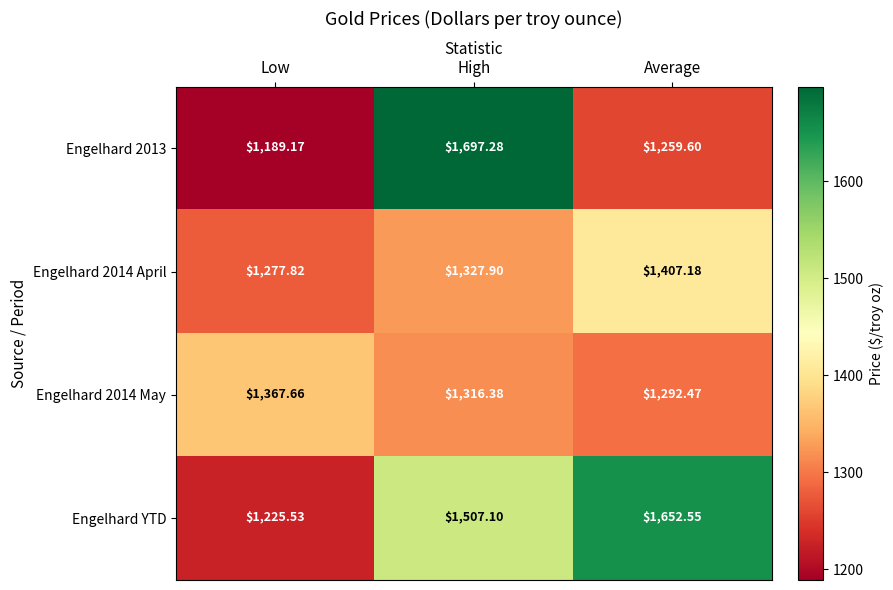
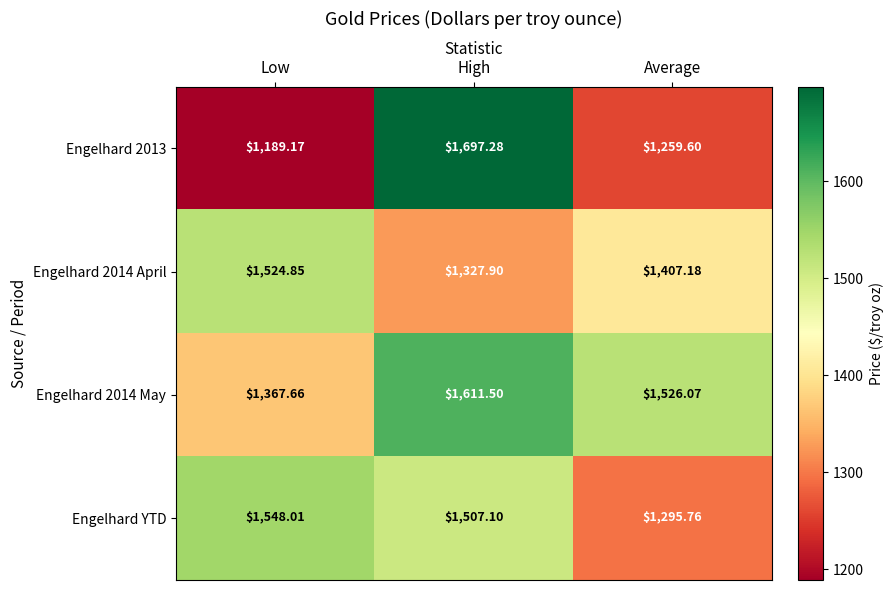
  {
    "Engelhard 2013": {
      "Low": "$1,189.17",
      "High": "$1,697.28",
      "Average": "$1,259.60"
    },
    "Engelhard 2014 April": {
-     "Low": "$1,277.82",
+     "Low": "$1,524.85",
      "High": "$1,327.90",
      "Average": "$1,407.18"
    },
    "Engelhard 2014 May": {
      "Low": "$1,367.66",
-     "High": "$1,316.38",
-     "Average": "$1,292.47"
+     "High": "$1,611.50",
+     "Average": "$1,526.07"
    },
    "Engelhard YTD": {
-     "Low": "$1,225.53",
+     "Low": "$1,548.01",
      "High": "$1,507.10",
-     "Average": "$1,652.55"
+     "Average": "$1,295.76"
    }
  }
